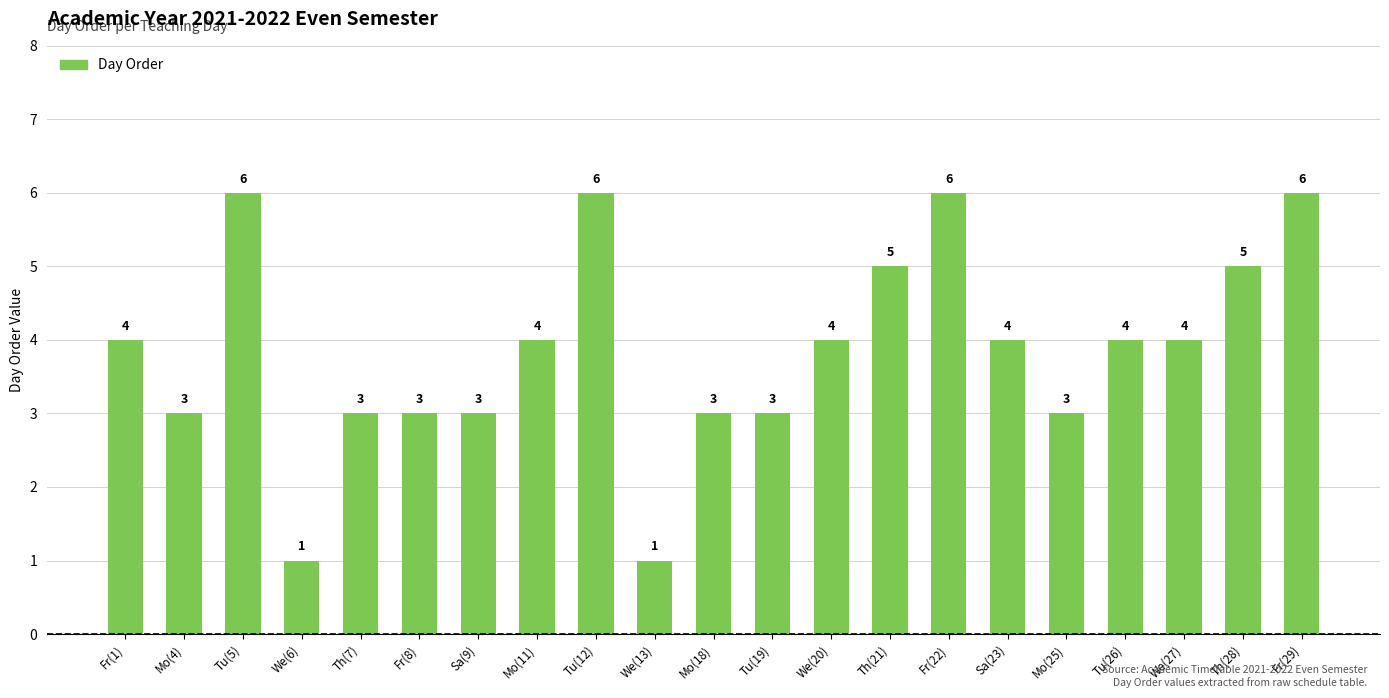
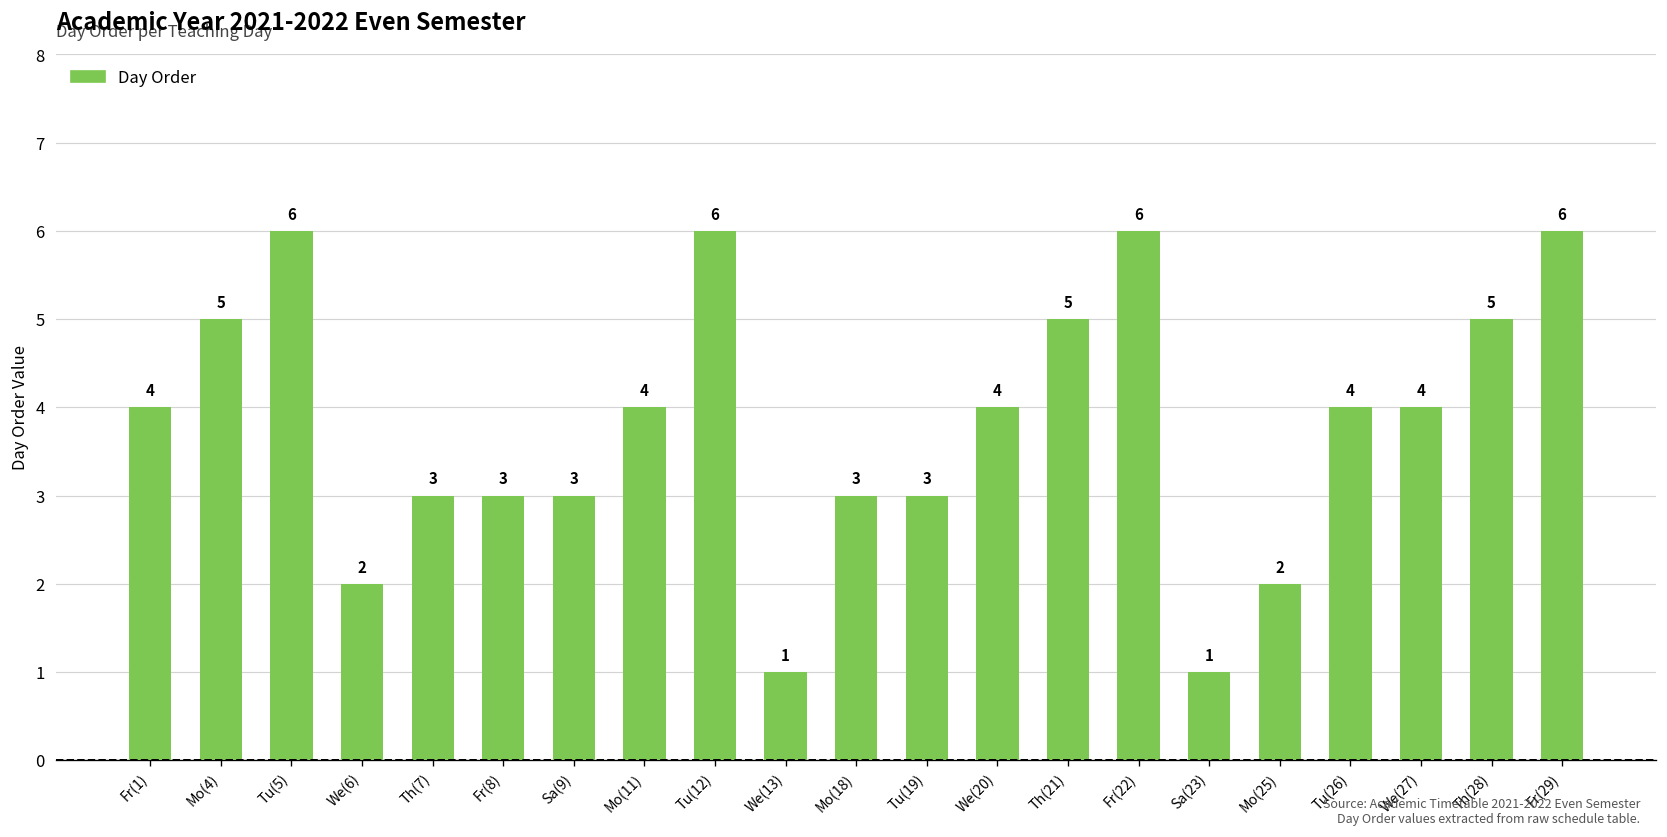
  {
    "Fr(1)": 4,
-   "Mo(4)": 3,
+   "Mo(4)": 5,
    "Tu(5)": 6,
-   "We(6)": 1,
+   "We(6)": 2,
    "Th(7)": 3,
    "Fr(8)": 3,
    "Sa(9)": 3,
    "Mo(11)": 4,
    "Tu(12)": 6,
    "We(13)": 1,
    "Mo(18)": 3,
    "Tu(19)": 3,
    "We(20)": 4,
    "Th(21)": 5,
    "Fr(22)": 6,
-   "Sa(23)": 4,
-   "Mo(25)": 3,
+   "Sa(23)": 1,
+   "Mo(25)": 2,
    "Tu(26)": 4,
    "We(27)": 4,
    "Th(28)": 5,
    "Fr(29)": 6
  }
